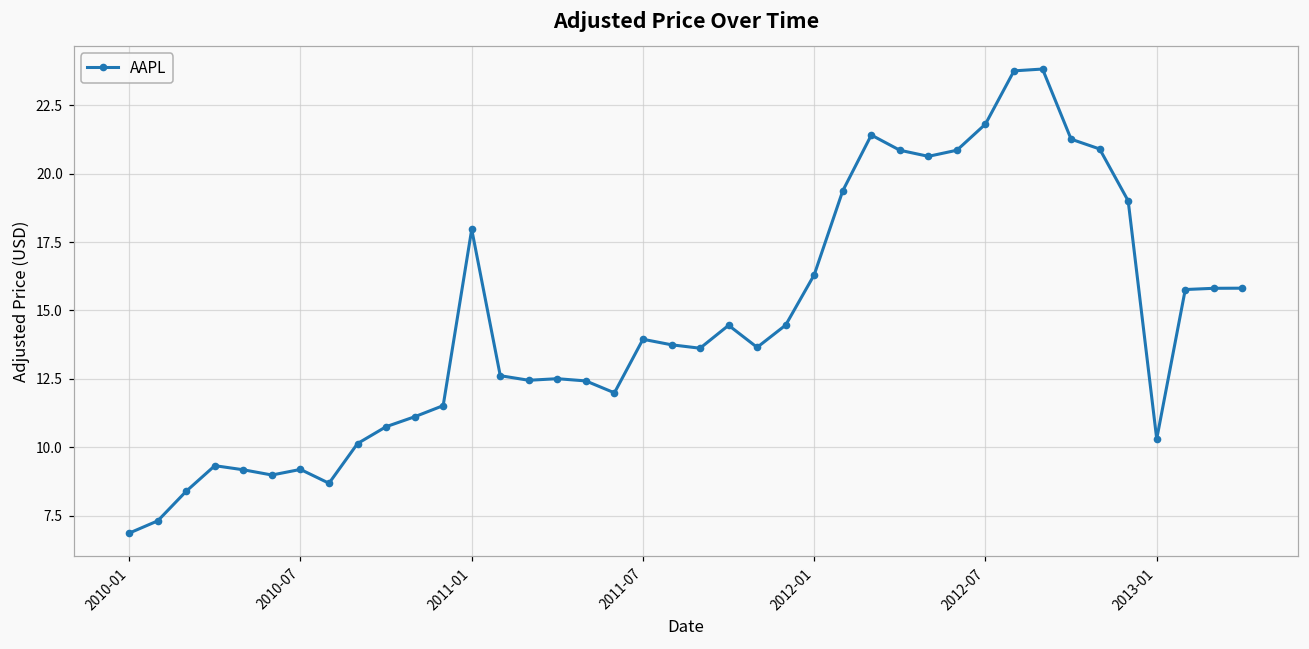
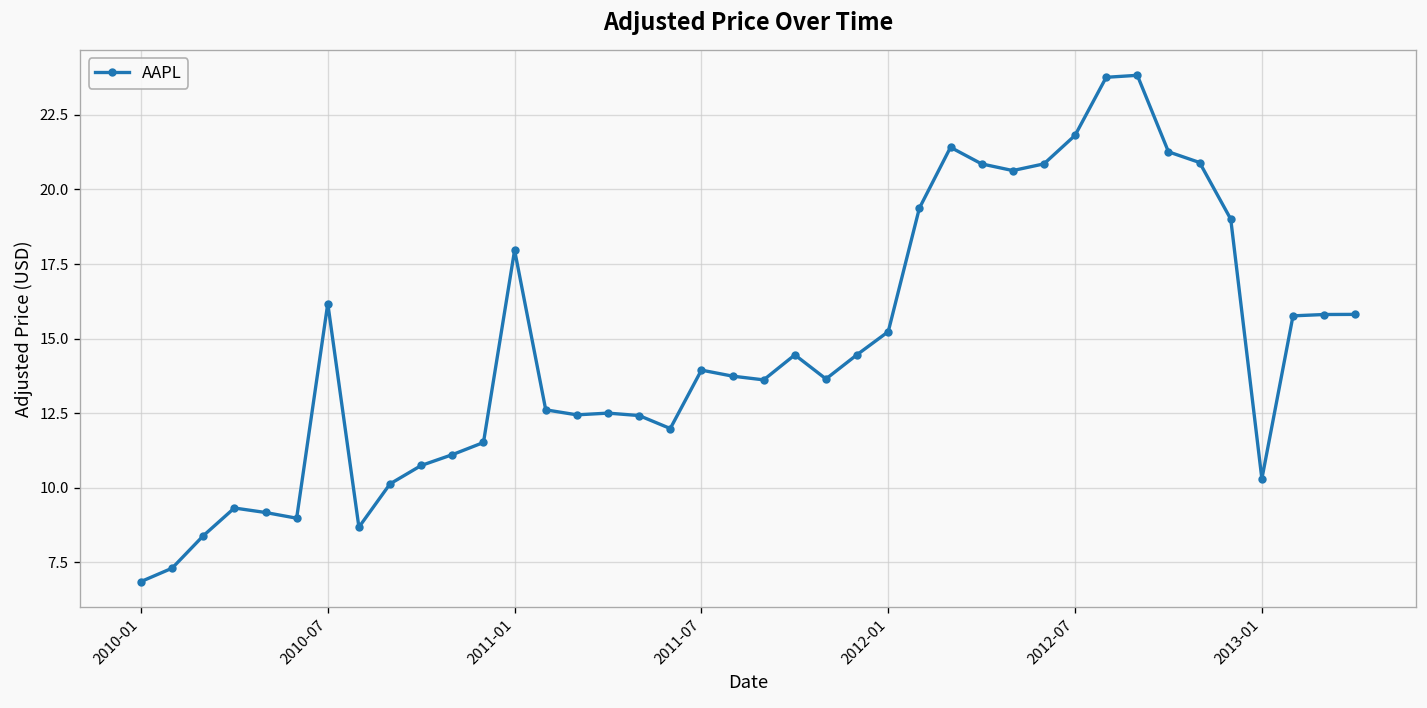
  {
    "2010-01": 6.9,
-   "2010-07": 9.2,
+   "2010-07": 16.2,
    "2011-01": 18.0,
    "2011-07": 13.9,
-   "2012-01": 16.3,
+   "2012-01": 15.2,
    "2012-07": 21.8,
    "2013-01": 10.3
  }
